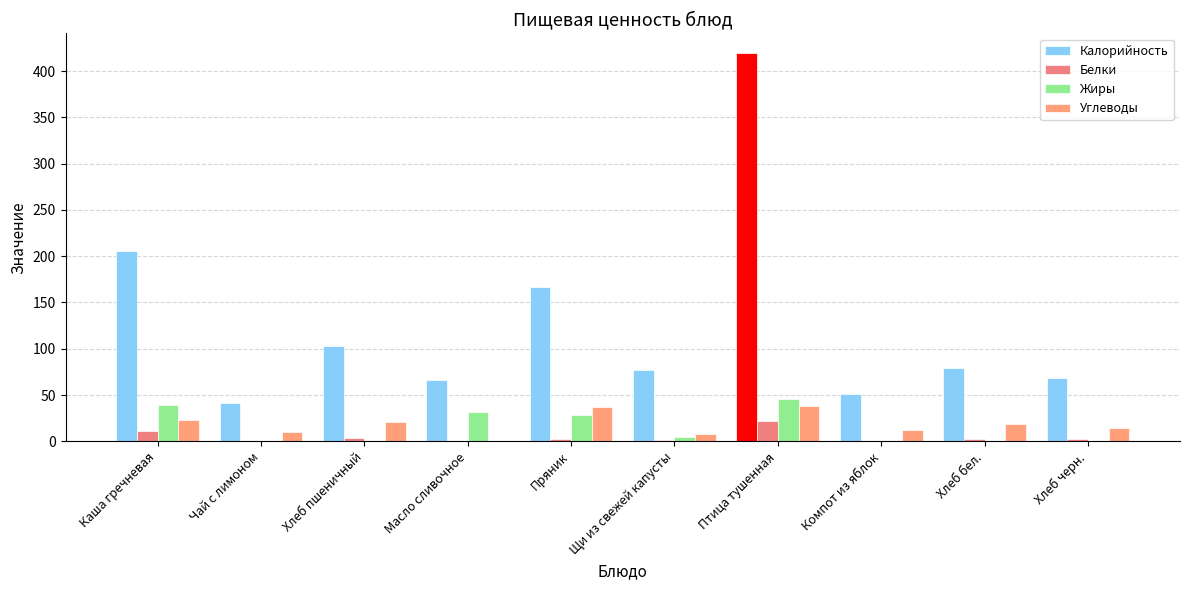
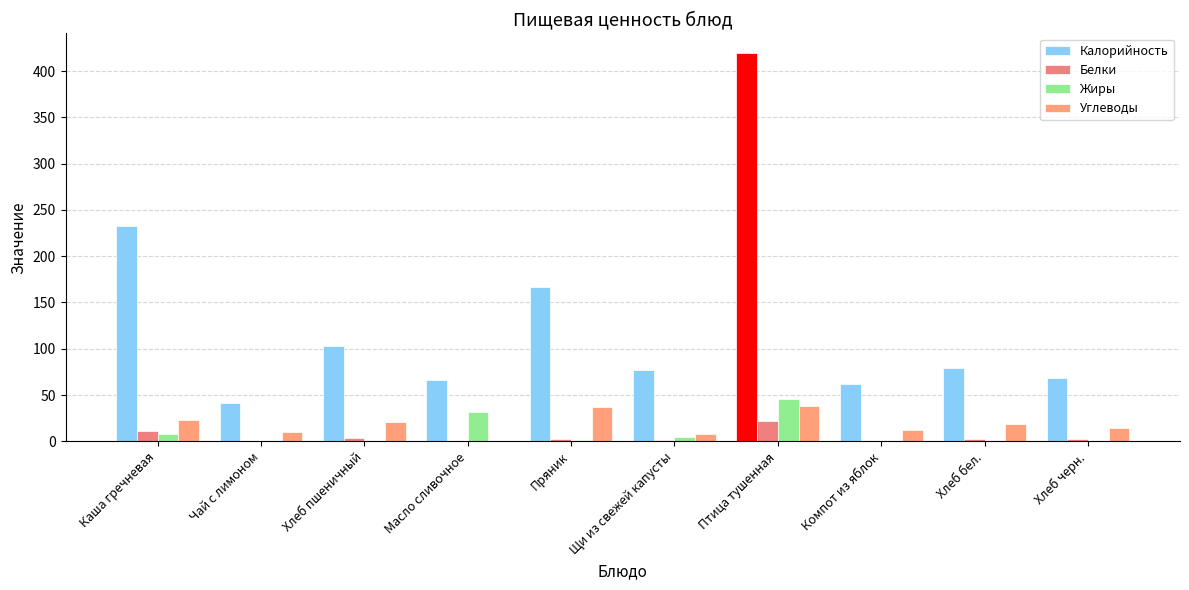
  {
    "Калорийность": {
-     "Каша гречневая": 210,
+     "Каша гречневая": 230,
      "Чай с лимоном": 40,
      "Хлеб пшеничный": 100,
      "Масло сливочное": 70,
      "Пряник": 170,
      "Щи из свежей капусты": 80,
      "Птица тушенная": 420,
-     "Компот из яблок": 50,
+     "Компот из яблок": 60,
      "Хлеб бел.": 80,
      "Хлеб черн.": 70
    },
    "Жиры": {
-     "Каша гречневая": 40,
+     "Каша гречневая": 10,
      "Масло сливочное": 30,
-     "Пряник": 30,
+     "Пряник": 0,
      "Щи из свежей капусты": 0,
      "Птица тушенная": 50
    }
  }
